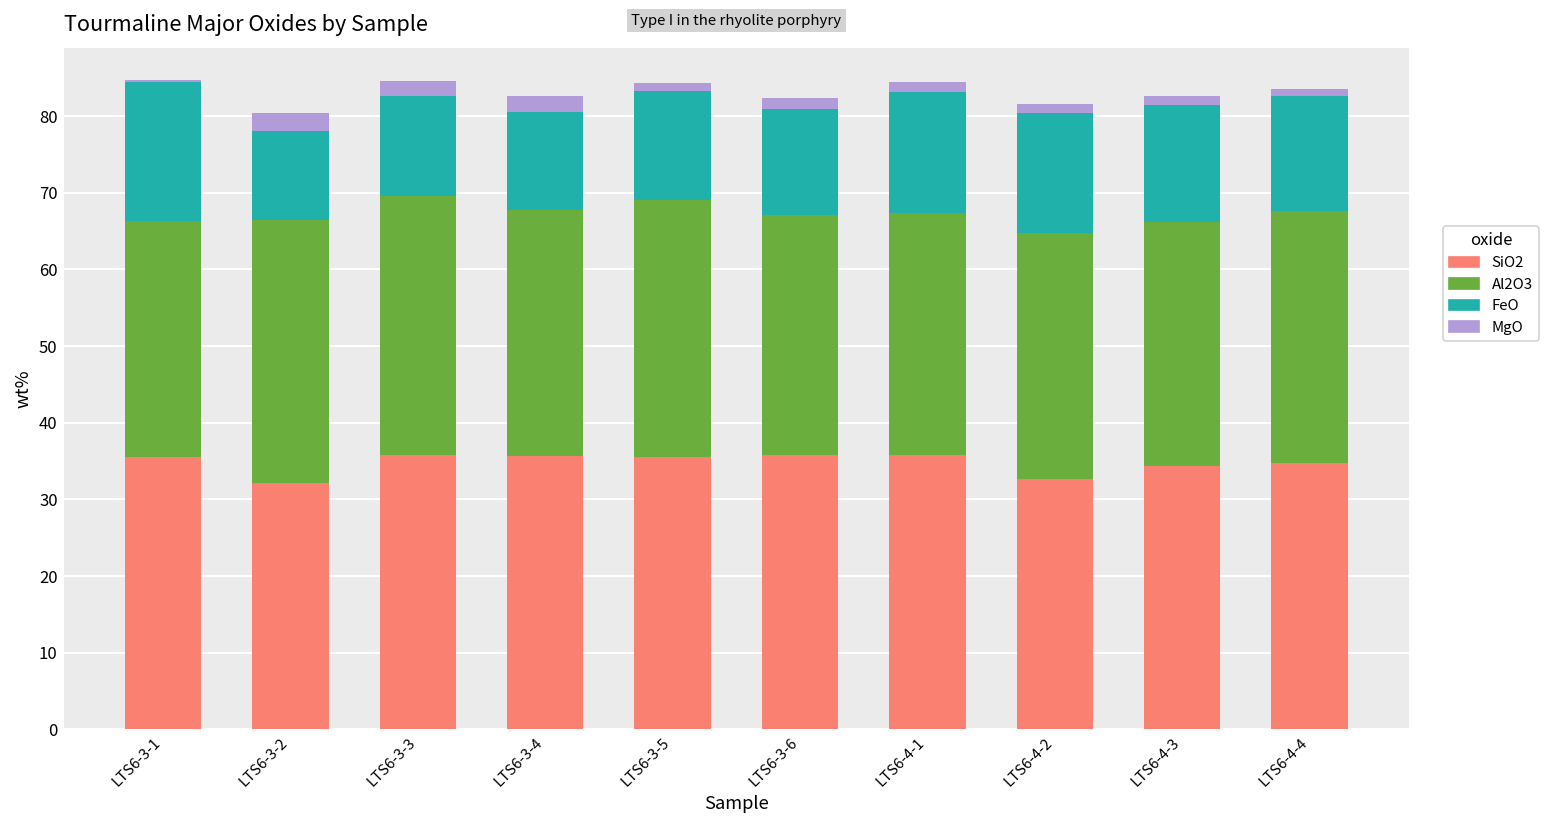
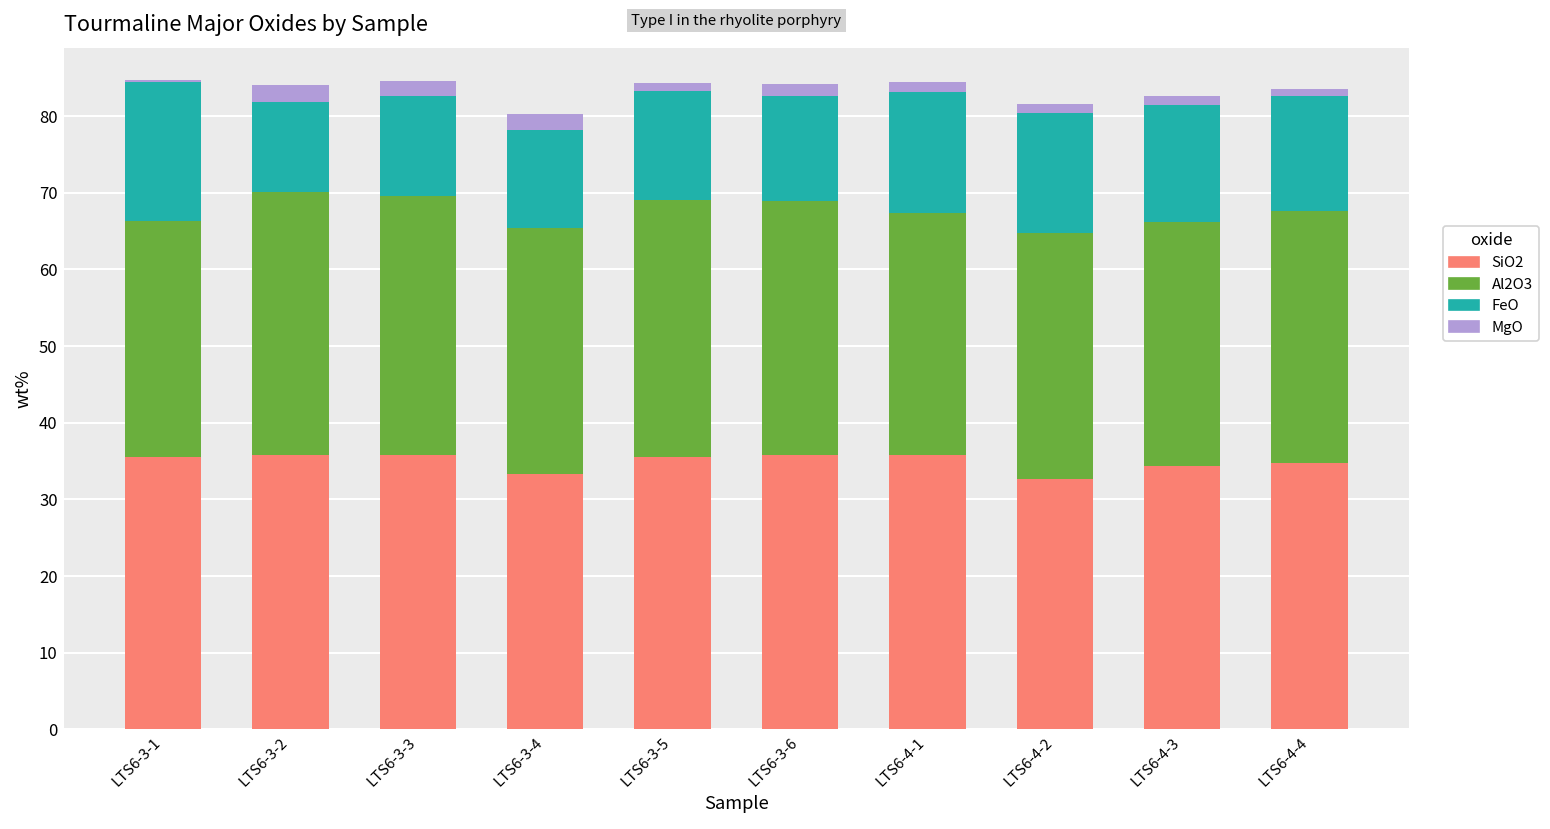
  {
    "SiO2": {
      "LTS6-3-1": 36,
-     "LTS6-3-2": 32,
+     "LTS6-3-2": 36,
      "LTS6-3-3": 36,
-     "LTS6-3-4": 36,
+     "LTS6-3-4": 33,
      "LTS6-3-5": 36,
      "LTS6-3-6": 36,
      "LTS6-4-1": 36,
      "LTS6-4-2": 33,
      "LTS6-4-3": 34,
      "LTS6-4-4": 35
    },
    "Al2O3": {
      "LTS6-3-1": 31,
      "LTS6-3-2": 34,
      "LTS6-3-3": 34,
      "LTS6-3-4": 32,
      "LTS6-3-5": 33,
-     "LTS6-3-6": 31,
+     "LTS6-3-6": 33,
      "LTS6-4-1": 32,
      "LTS6-4-2": 32,
      "LTS6-4-3": 32,
      "LTS6-4-4": 33
    },
    "FeO": {
      "LTS6-3-1": 18,
      "LTS6-3-2": 12,
      "LTS6-3-3": 13,
      "LTS6-3-4": 13,
      "LTS6-3-5": 14,
      "LTS6-3-6": 14,
      "LTS6-4-1": 16,
      "LTS6-4-2": 16,
      "LTS6-4-3": 15,
      "LTS6-4-4": 15
    },
    "MgO": {
      "LTS6-3-2": 2,
      "LTS6-3-3": 2,
      "LTS6-3-4": 2,
      "LTS6-3-5": 1,
      "LTS6-3-6": 2,
      "LTS6-4-1": 1,
      "LTS6-4-2": 1,
      "LTS6-4-3": 1,
      "LTS6-4-4": 1
    }
  }
